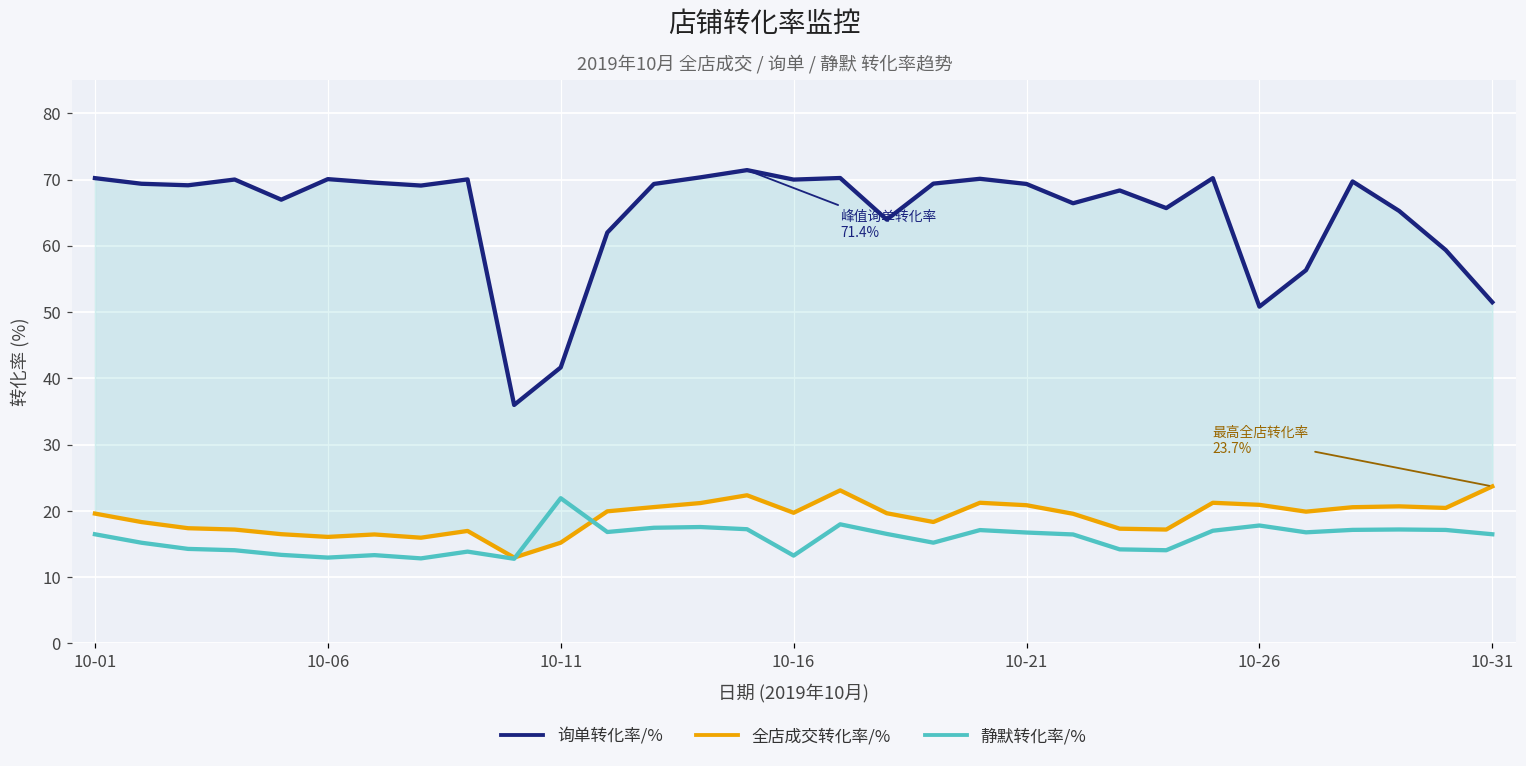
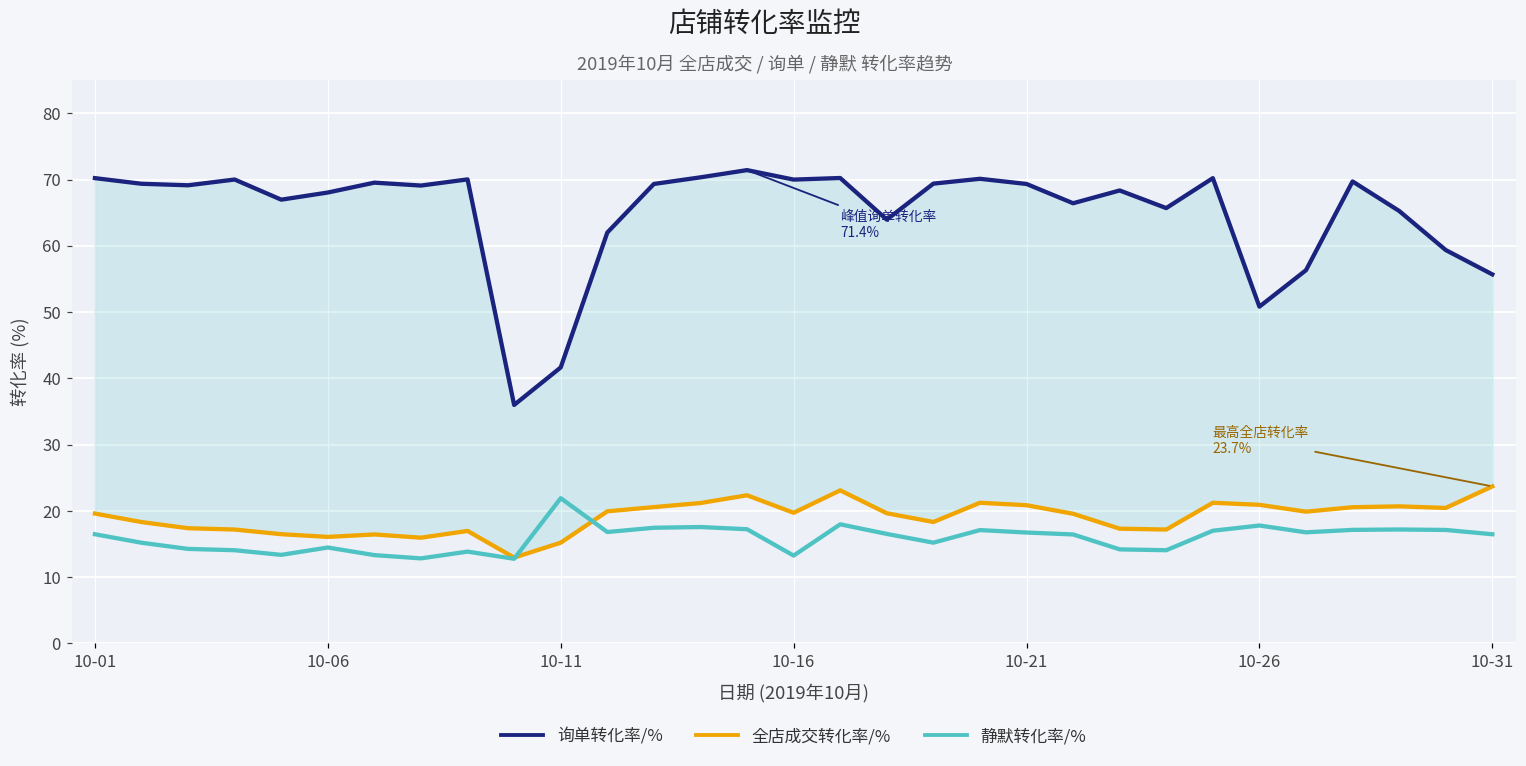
  {
    "询单转化率/%": {
      "10-01": "70",
-     "10-06": "70",
+     "10-06": "68",
      "10-11": "42",
      "10-21": "69",
      "10-26": "51",
-     "10-31": "51"
+     "10-31": "56"
    },
    "全店成交转化率/%": {
      "10-31": "23.7%"
    },
    "静默转化率/%": {
      "10-01": "16",
-     "10-06": "13",
+     "10-06": "14",
      "10-11": "22",
      "10-16": "13",
      "10-21": "17",
      "10-26": "18",
      "10-31": "16"
    }
  }
